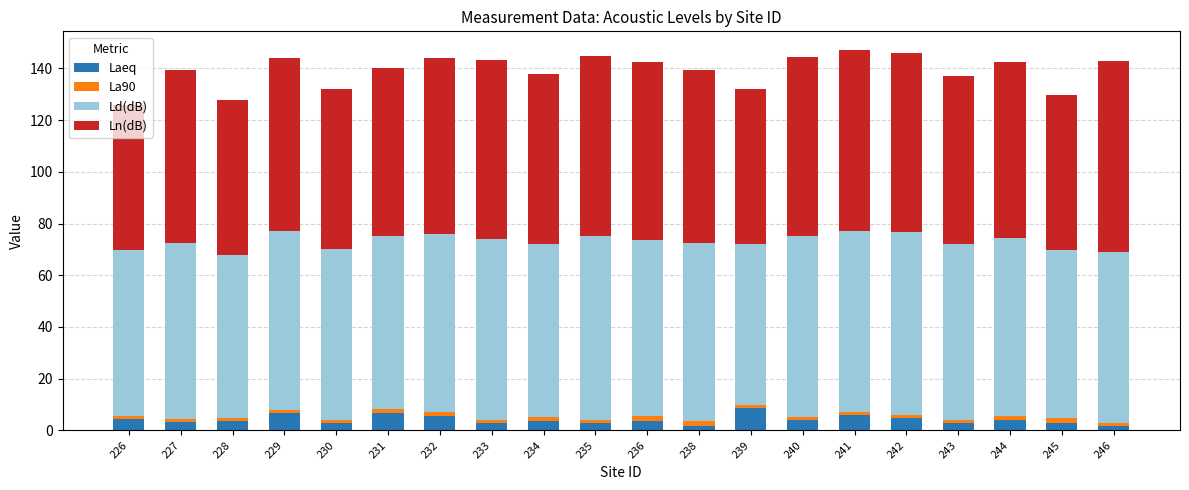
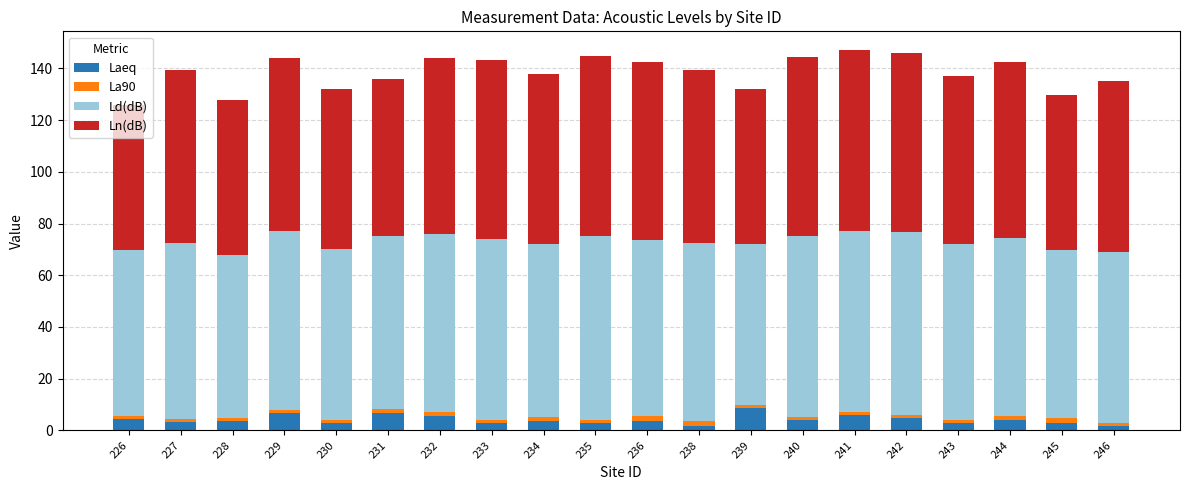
  {
    "Laeq": {
      "226": 5,
      "227": 3,
      "228": 4,
      "229": 7,
      "230": 3,
      "231": 7,
      "232": 6,
      "233": 3,
      "234": 4,
      "235": 3,
      "236": 4,
      "238": 2,
      "239": 9,
      "240": 4,
      "241": 6,
      "242": 5,
      "243": 3,
      "244": 4,
      "245": 3,
      "246": 2
    },
    "La90": {
      "226": 1,
      "227": 1,
      "228": 1,
      "229": 1,
      "230": 1,
      "231": 1,
      "232": 1,
      "233": 1,
      "234": 1,
      "235": 1,
      "236": 2,
      "238": 2,
      "239": 1,
      "240": 1,
      "241": 1,
      "242": 1,
      "243": 1,
      "244": 1,
      "245": 2,
      "246": 1
    },
    "Ld(dB)": {
      "226": 64,
      "227": 68,
      "228": 63,
      "229": 69,
      "230": 66,
      "231": 67,
      "232": 69,
      "233": 70,
      "234": 67,
      "235": 71,
      "236": 68,
      "238": 69,
      "239": 62,
      "240": 70,
      "241": 70,
      "242": 71,
      "243": 68,
      "244": 69,
      "245": 65,
      "246": 66
    },
    "Ln(dB)": {
      "227": 67,
      "228": 60,
      "229": 67,
      "230": 62,
-     "231": 65,
+     "231": 61,
      "232": 68,
      "233": 69,
      "234": 66,
      "235": 70,
      "236": 69,
      "238": 67,
      "239": 60,
      "240": 69,
      "241": 70,
      "242": 69,
      "243": 65,
      "244": 68,
      "245": 60,
-     "246": 74
+     "246": 66
    }
  }
